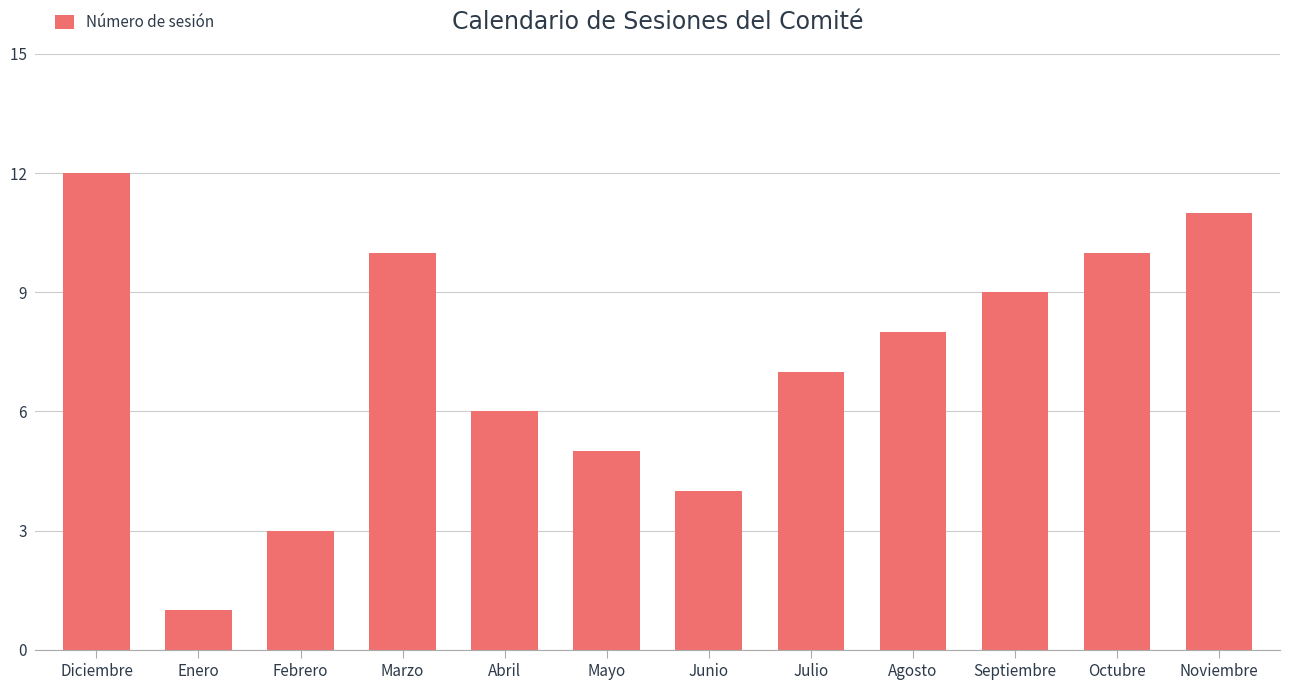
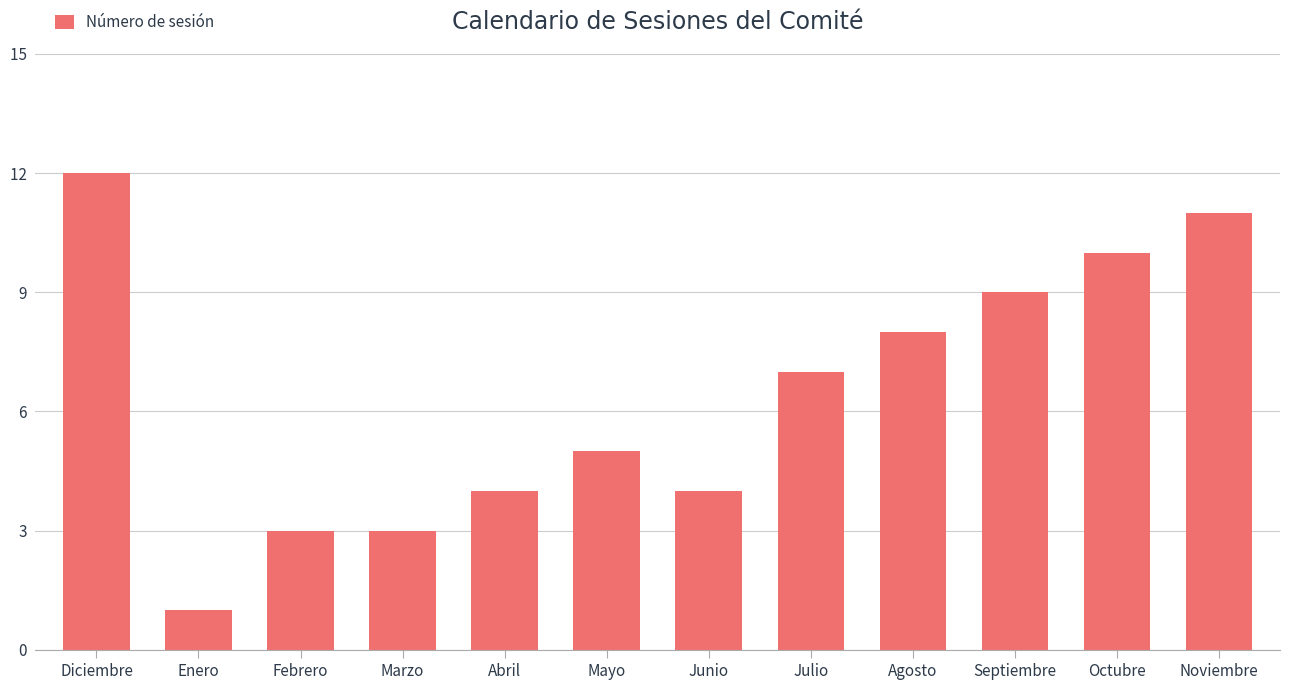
  {
    "Diciembre": 12,
    "Enero": 1,
    "Febrero": 3,
-   "Marzo": 10,
-   "Abril": 6,
+   "Marzo": 3,
+   "Abril": 4,
    "Mayo": 5,
    "Junio": 4,
    "Julio": 7,
    "Agosto": 8,
    "Septiembre": 9,
    "Octubre": 10,
    "Noviembre": 11
  }
